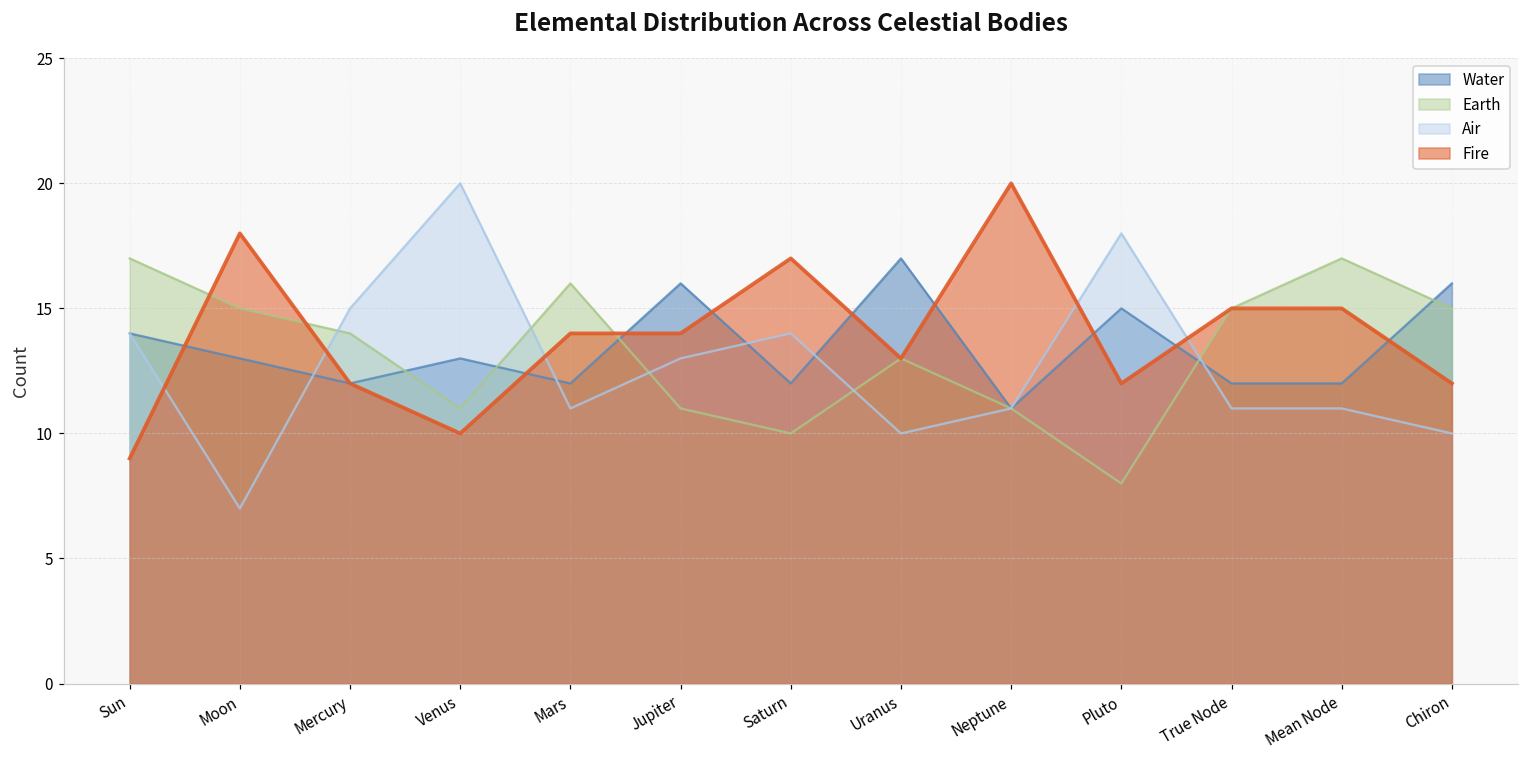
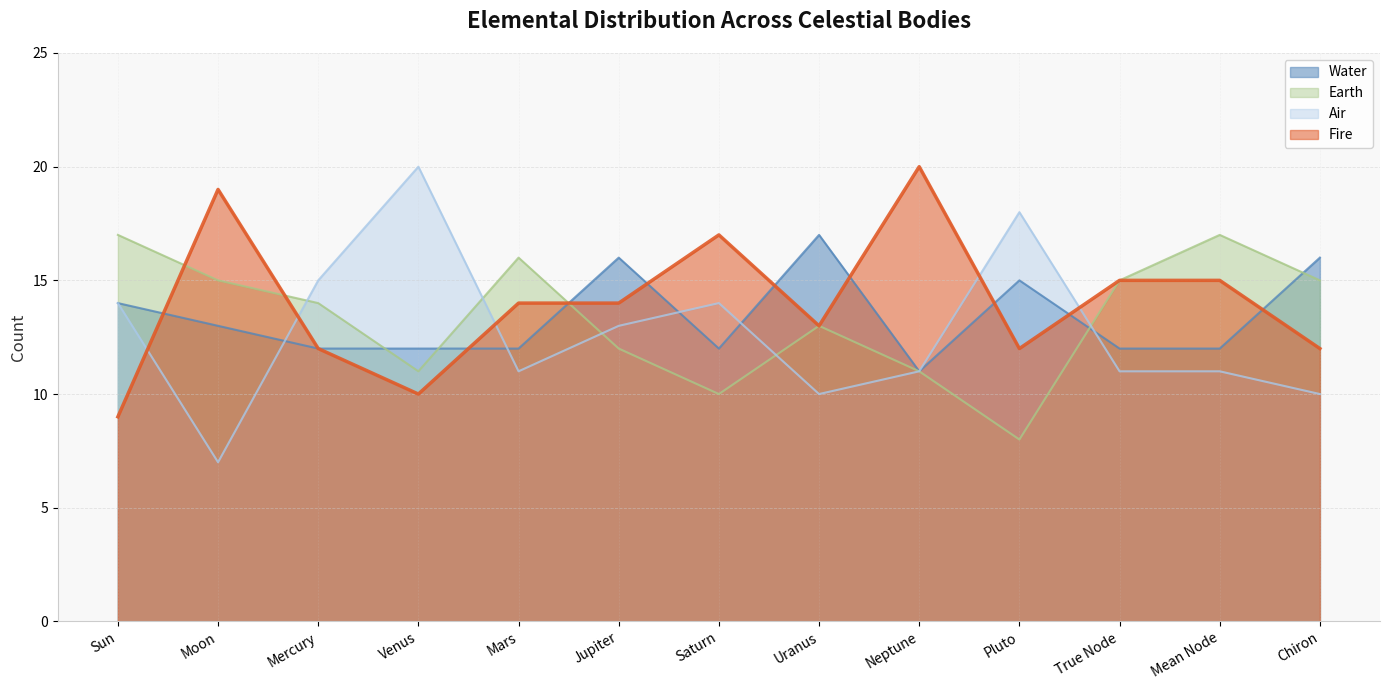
  {
    "Water": {
      "Moon": 13,
-     "Venus": 13,
+     "Venus": 12,
      "Mars": 12,
      "Jupiter": 16,
      "Saturn": 12,
      "Uranus": 17,
      "Pluto": 15,
      "True Node": 12,
      "Mean Node": 12,
      "Chiron": 16
    },
    "Earth": {
      "Sun": 17,
      "Moon": 15,
      "Mercury": 14,
      "Venus": 11,
      "Mars": 16,
-     "Jupiter": 11,
+     "Jupiter": 12,
      "Saturn": 10,
      "Pluto": 8,
      "Mean Node": 17,
      "Chiron": 15
    },
    "Air": {
      "Moon": 7,
      "Mercury": 15,
      "Venus": 20,
      "Mars": 11,
      "Jupiter": 13,
      "Saturn": 14,
      "Uranus": 10,
      "Pluto": 18,
      "True Node": 11,
      "Mean Node": 11,
      "Chiron": 10
    },
    "Fire": {
      "Sun": 9,
-     "Moon": 18,
+     "Moon": 19,
      "Venus": 10,
      "Mars": 14,
      "Jupiter": 14,
      "Saturn": 17,
      "Neptune": 20,
      "Pluto": 12,
      "Mean Node": 15,
      "Chiron": 12
    }
  }
